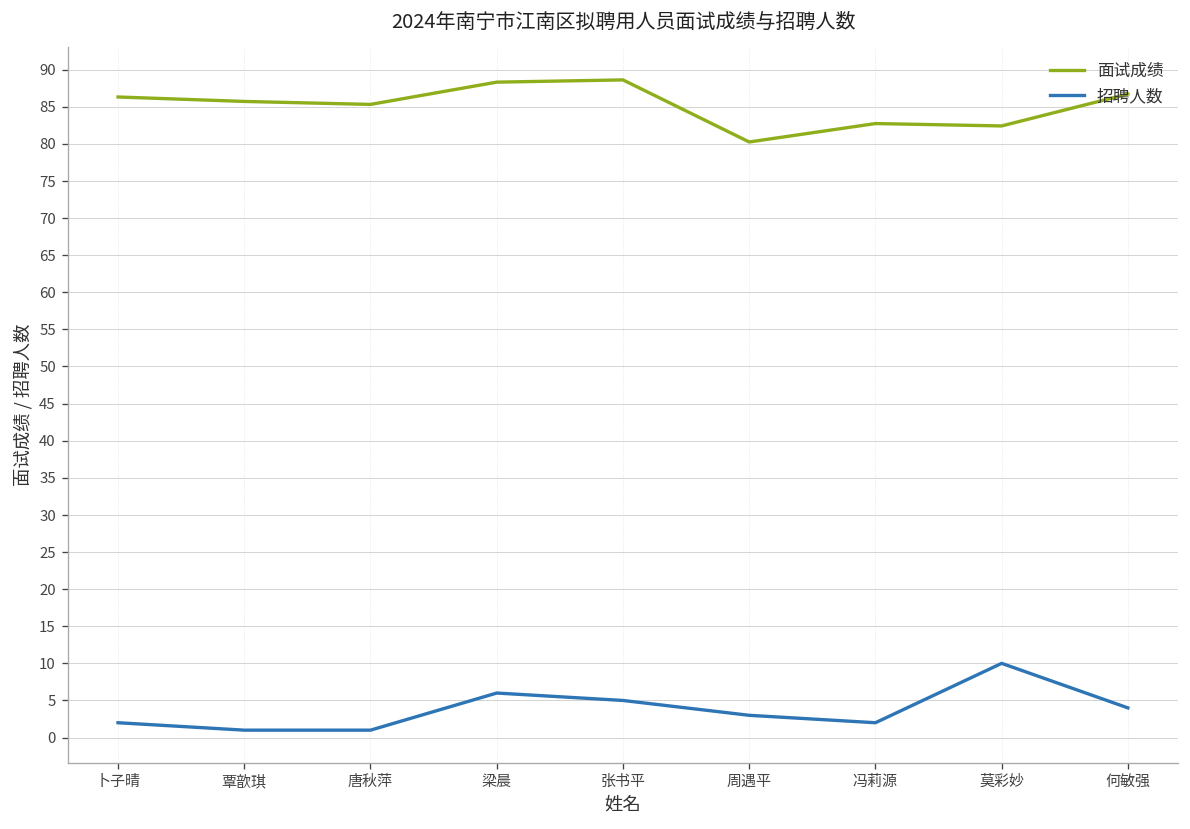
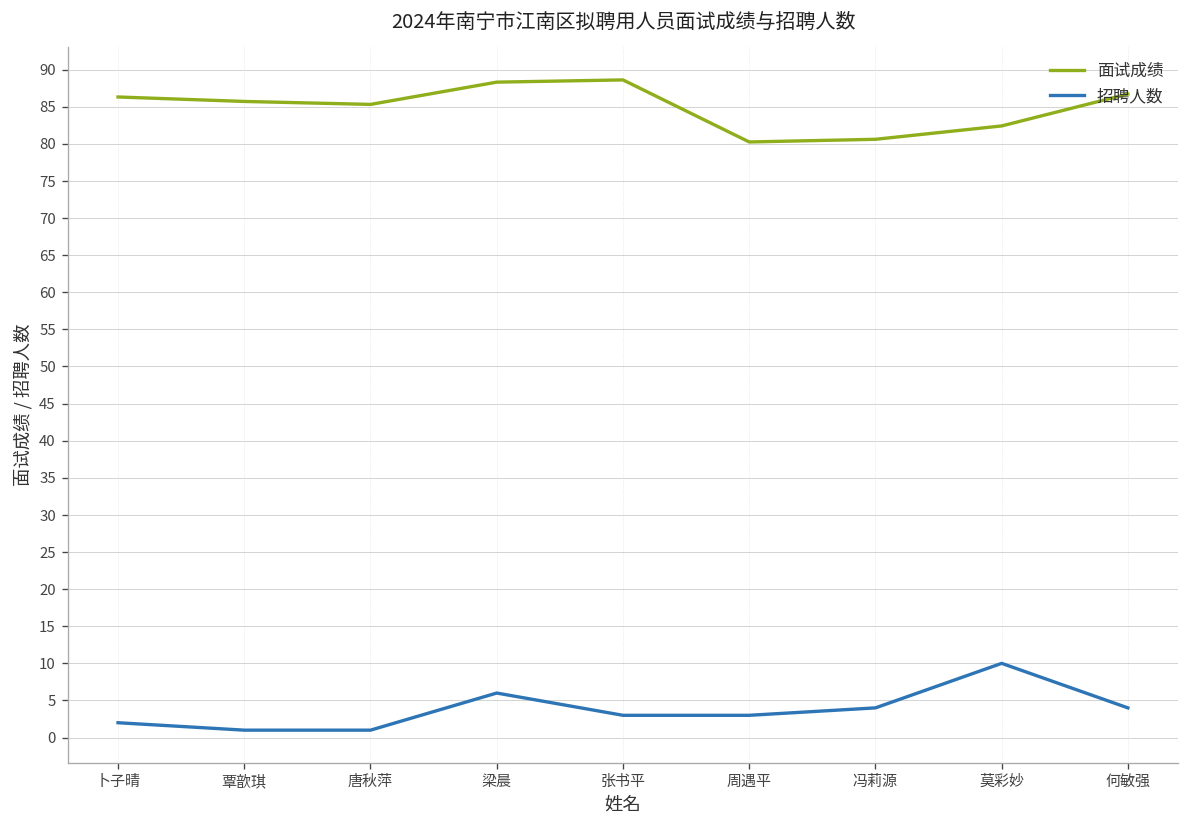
  {
    "面试成绩": {
      "卜子晴": 86,
      "覃歆琪": 86,
      "唐秋萍": 85,
      "梁晨": 88,
      "张书平": 89,
      "周遇平": 80,
-     "冯莉源": 83,
+     "冯莉源": 81,
      "莫彩妙": 82,
      "何敏强": 87
    },
    "招聘人数": {
      "卜子晴": 2,
      "覃歆琪": 1,
      "唐秋萍": 1,
      "梁晨": 6,
-     "张书平": 5,
+     "张书平": 3,
      "周遇平": 3,
-     "冯莉源": 2,
+     "冯莉源": 4,
      "莫彩妙": 10,
      "何敏强": 4
    }
  }
